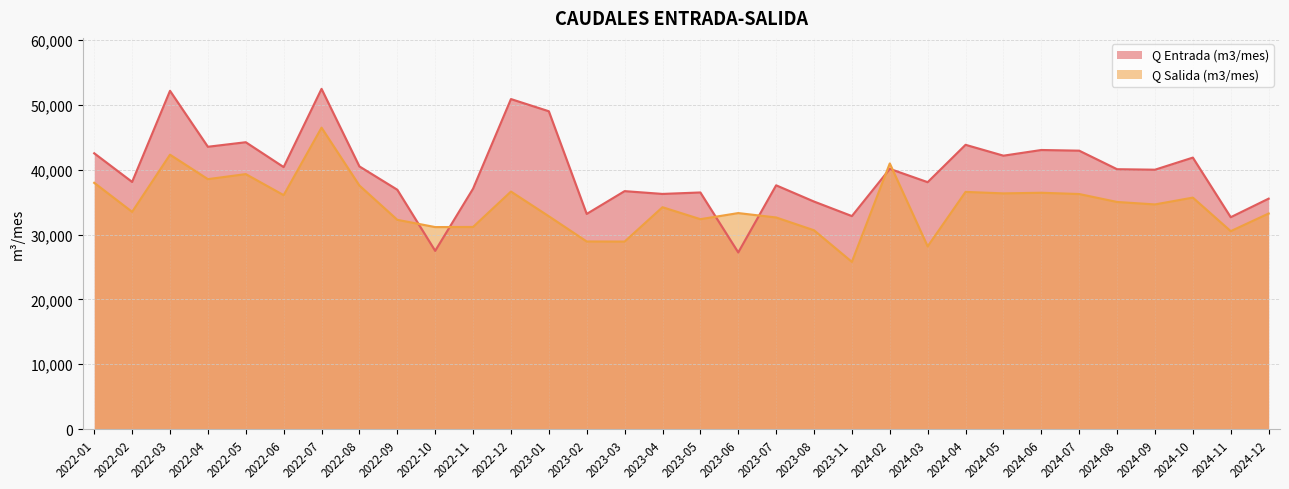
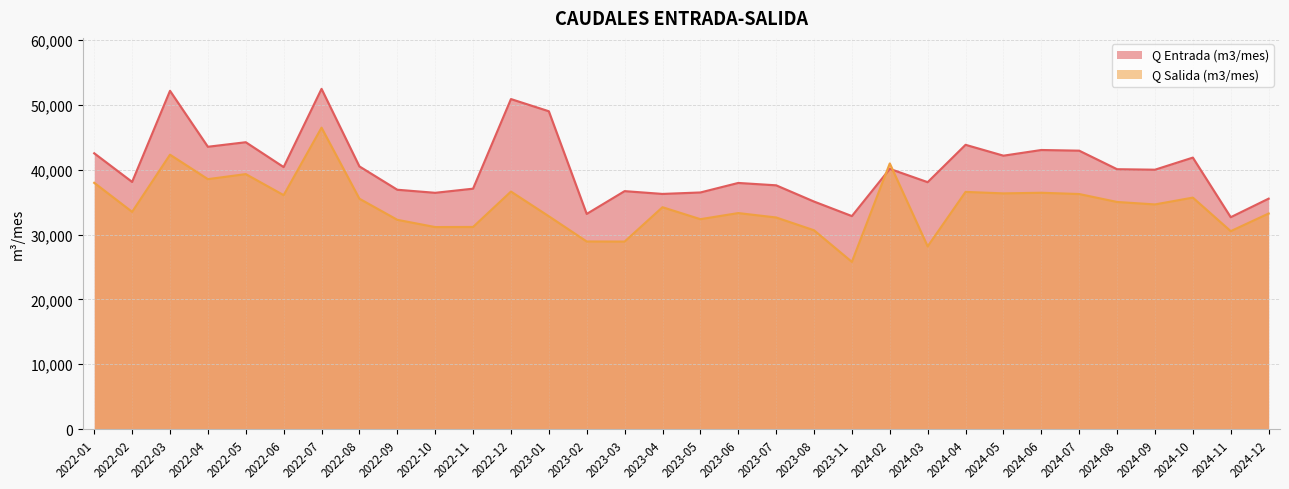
  {
    "Q Entrada (m3/mes)": {
      "2022-01": "43,000",
      "2022-02": "38,000",
      "2022-03": "52,000",
      "2022-04": "44,000",
      "2022-05": "44,000",
      "2022-06": "40,000",
      "2022-07": "52,000",
      "2022-08": "40,000",
      "2022-09": "37,000",
-     "2022-10": "27,000",
+     "2022-10": "36,000",
      "2022-11": "37,000",
      "2022-12": "51,000",
      "2023-01": "49,000",
      "2023-02": "33,000",
      "2023-03": "37,000",
      "2023-04": "36,000",
      "2023-05": "36,000",
-     "2023-06": "27,000",
+     "2023-06": "38,000",
      "2023-07": "38,000",
      "2023-08": "35,000",
      "2023-11": "33,000",
      "2024-02": "40,000",
      "2024-03": "38,000",
      "2024-04": "44,000",
      "2024-05": "42,000",
      "2024-06": "43,000",
      "2024-07": "43,000",
      "2024-08": "40,000",
      "2024-09": "40,000",
      "2024-10": "42,000",
      "2024-11": "33,000",
      "2024-12": "36,000"
    },
    "Q Salida (m3/mes)": {
      "2022-01": "38,000",
      "2022-02": "33,000",
      "2022-03": "42,000",
      "2022-04": "39,000",
      "2022-05": "39,000",
      "2022-06": "36,000",
      "2022-07": "46,000",
-     "2022-08": "38,000",
+     "2022-08": "36,000",
      "2022-09": "32,000",
      "2022-10": "31,000",
      "2022-11": "31,000",
      "2022-12": "37,000",
      "2023-01": "33,000",
      "2023-02": "29,000",
      "2023-03": "29,000",
      "2023-04": "34,000",
      "2023-05": "32,000",
      "2023-06": "33,000",
      "2023-07": "33,000",
      "2023-08": "31,000",
      "2023-11": "26,000",
      "2024-02": "41,000",
      "2024-03": "28,000",
      "2024-04": "37,000",
      "2024-05": "36,000",
      "2024-06": "36,000",
      "2024-07": "36,000",
      "2024-08": "35,000",
      "2024-09": "35,000",
      "2024-10": "36,000",
      "2024-11": "31,000",
      "2024-12": "33,000"
    }
  }
